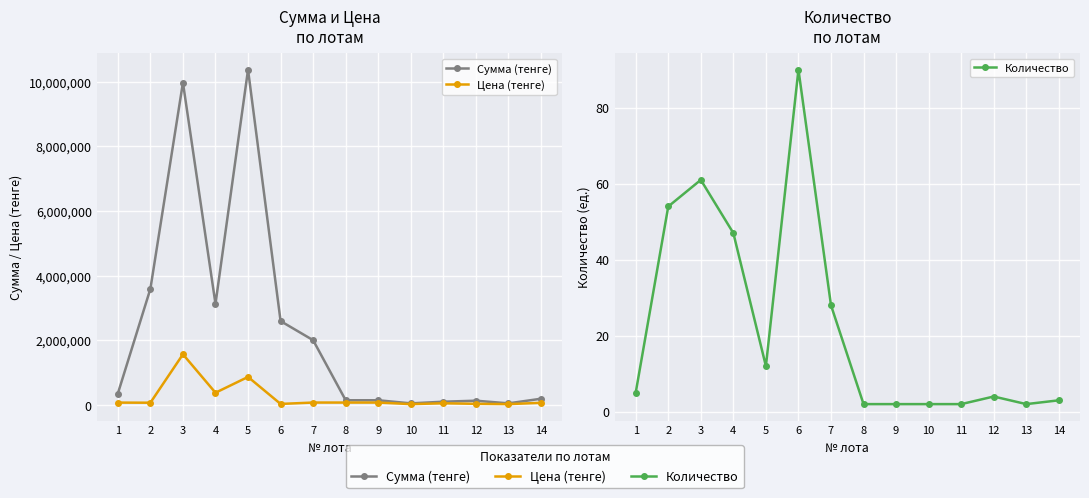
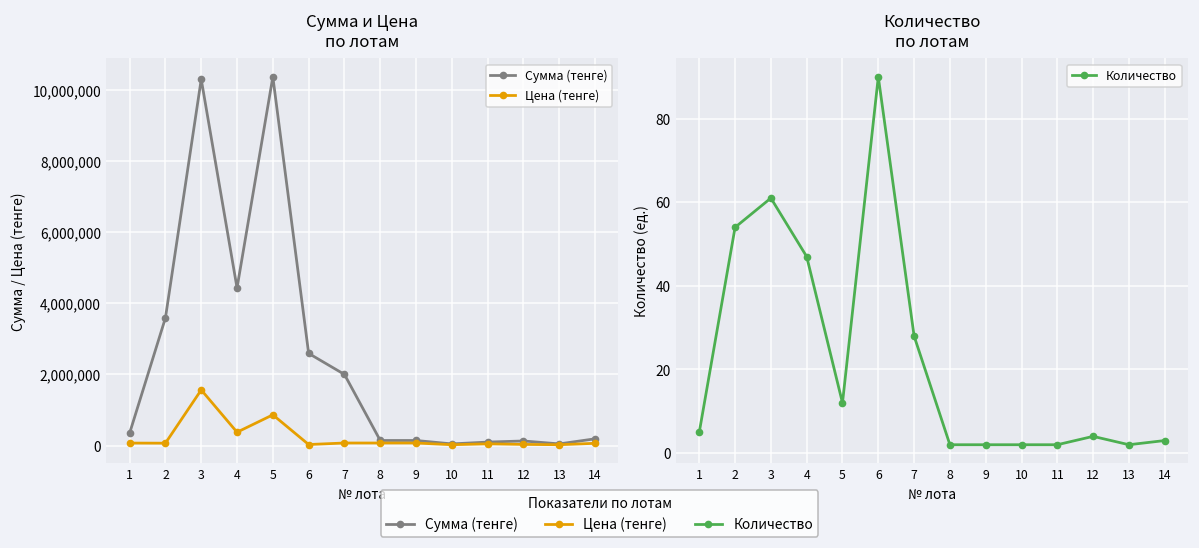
  {
    "Сумма и Цена по лотам": {
      "Сумма (тенге)": {
        "1": "300,000",
        "2": "3,600,000",
-       "3": "10,000,000",
-       "4": "3,100,000",
+       "3": "10,300,000",
+       "4": "4,400,000",
        "5": "10,400,000",
        "6": "2,600,000",
        "7": "2,000,000",
        "12": "100,000",
        "14": "200,000"
      },
      "Цена (тенге)": {
        "1": "100,000",
        "2": "100,000",
        "3": "1,600,000",
        "4": "400,000",
        "5": "900,000",
        "6": "0",
        "7": "100,000",
        "12": "0",
        "14": "100,000"
      }
    },
    "Количество по лотам": {
      "1": "5",
      "2": "54",
      "3": "61",
      "4": "47",
      "5": "12",
      "6": "90",
      "7": "28",
      "8": "2",
      "9": "2",
      "10": "2",
      "11": "2",
      "12": "4",
      "13": "2",
      "14": "3"
    }
  }
